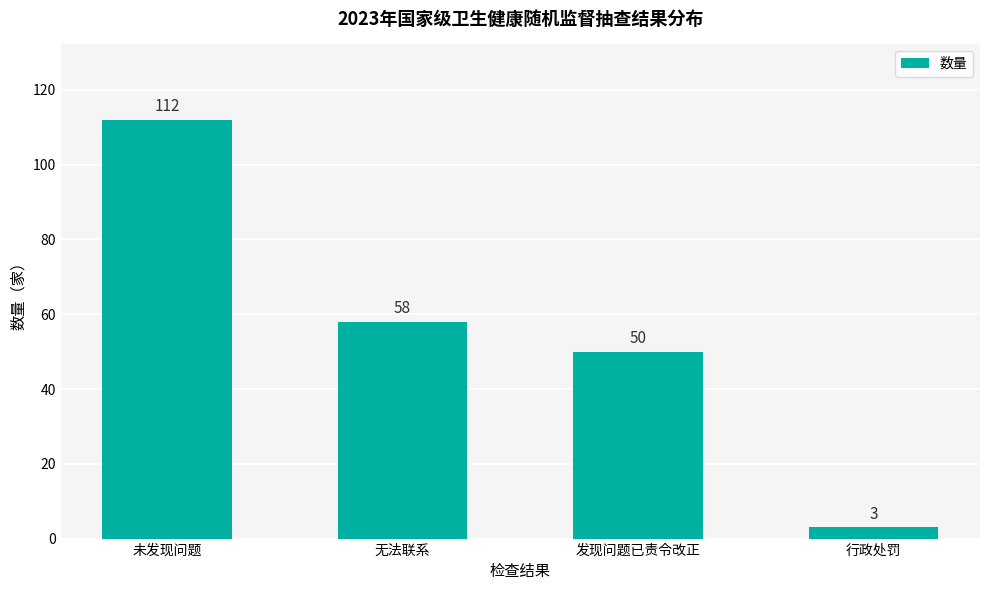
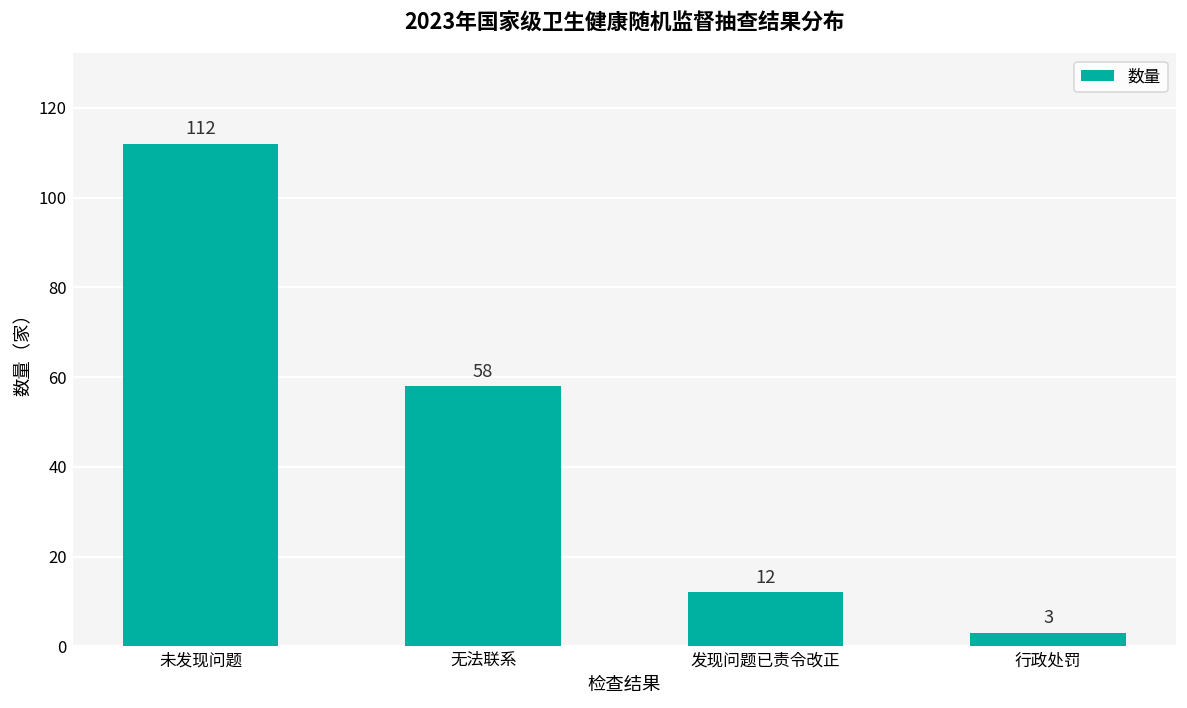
  {
    "未发现问题": 112,
    "无法联系": 58,
-   "发现问题已责令改正": 50,
+   "发现问题已责令改正": 12,
    "行政处罚": 3
  }
